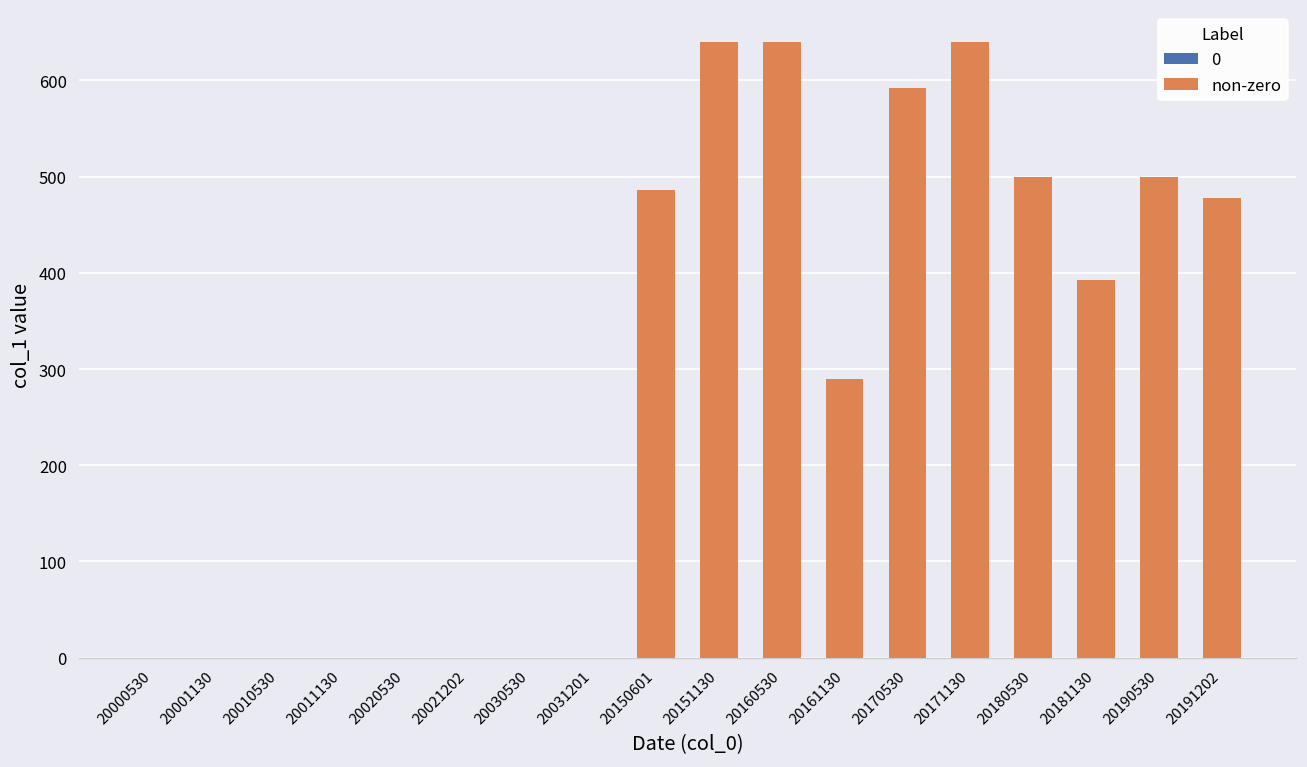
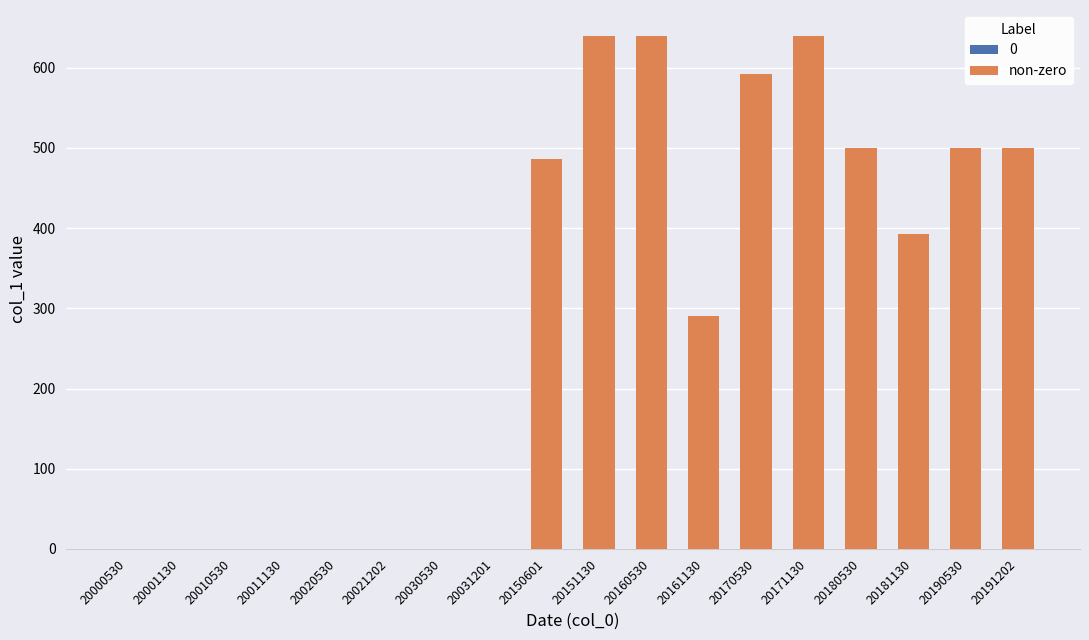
  {
    "0": {
      "20000530": 0,
      "20001130": 0,
      "20010530": 0,
      "20011130": 0,
      "20020530": 0,
      "20021202": 0,
      "20030530": 0,
      "20031201": 0
    },
    "non-zero": {
      "20150601": 490,
      "20151130": 640,
      "20160530": 640,
      "20161130": 290,
      "20170530": 590,
      "20171130": 640,
      "20180530": 500,
      "20181130": 390,
      "20190530": 500,
-     "20191202": 480
+     "20191202": 500
    }
  }
